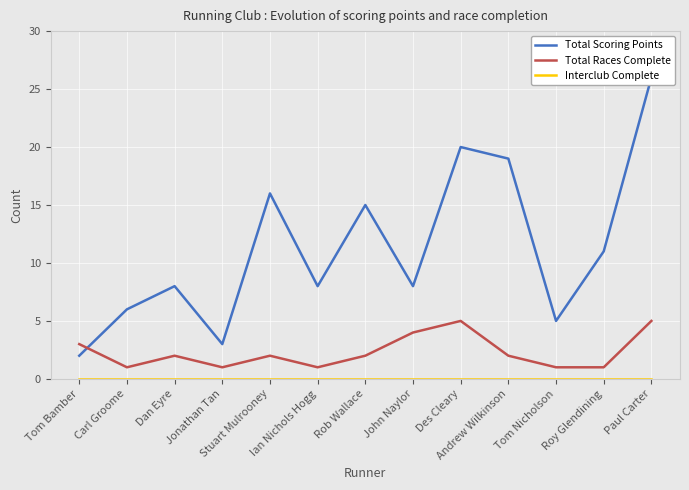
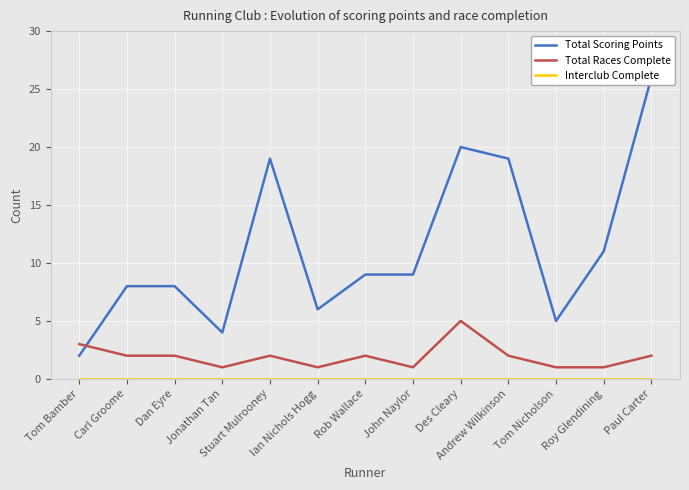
  {
    "Total Scoring Points": {
      "Tom Bamber": 2,
-     "Carl Groome": 6,
+     "Carl Groome": 8,
      "Dan Eyre": 8,
-     "Jonathan Tan": 3,
-     "Stuart Mulrooney": 16,
-     "Ian Nichols Hogg": 8,
-     "Rob Wallace": 15,
-     "John Naylor": 8,
+     "Jonathan Tan": 4,
+     "Stuart Mulrooney": 19,
+     "Ian Nichols Hogg": 6,
+     "Rob Wallace": 9,
+     "John Naylor": 9,
      "Des Cleary": 20,
      "Andrew Wilkinson": 19,
      "Tom Nicholson": 5,
      "Roy Glendining": 11
    },
    "Total Races Complete": {
      "Tom Bamber": 3,
-     "Carl Groome": 1,
+     "Carl Groome": 2,
      "Dan Eyre": 2,
      "Jonathan Tan": 1,
      "Stuart Mulrooney": 2,
      "Ian Nichols Hogg": 1,
      "Rob Wallace": 2,
-     "John Naylor": 4,
+     "John Naylor": 1,
      "Des Cleary": 5,
      "Andrew Wilkinson": 2,
      "Tom Nicholson": 1,
      "Roy Glendining": 1,
-     "Paul Carter": 5
+     "Paul Carter": 2
    },
    "Interclub Complete": {
      "Tom Bamber": 0,
      "Carl Groome": 0,
      "Dan Eyre": 0,
      "Jonathan Tan": 0,
      "Stuart Mulrooney": 0,
      "Ian Nichols Hogg": 0,
      "Rob Wallace": 0,
      "John Naylor": 0,
      "Des Cleary": 0,
      "Andrew Wilkinson": 0,
      "Tom Nicholson": 0,
      "Roy Glendining": 0,
      "Paul Carter": 0
    }
  }
